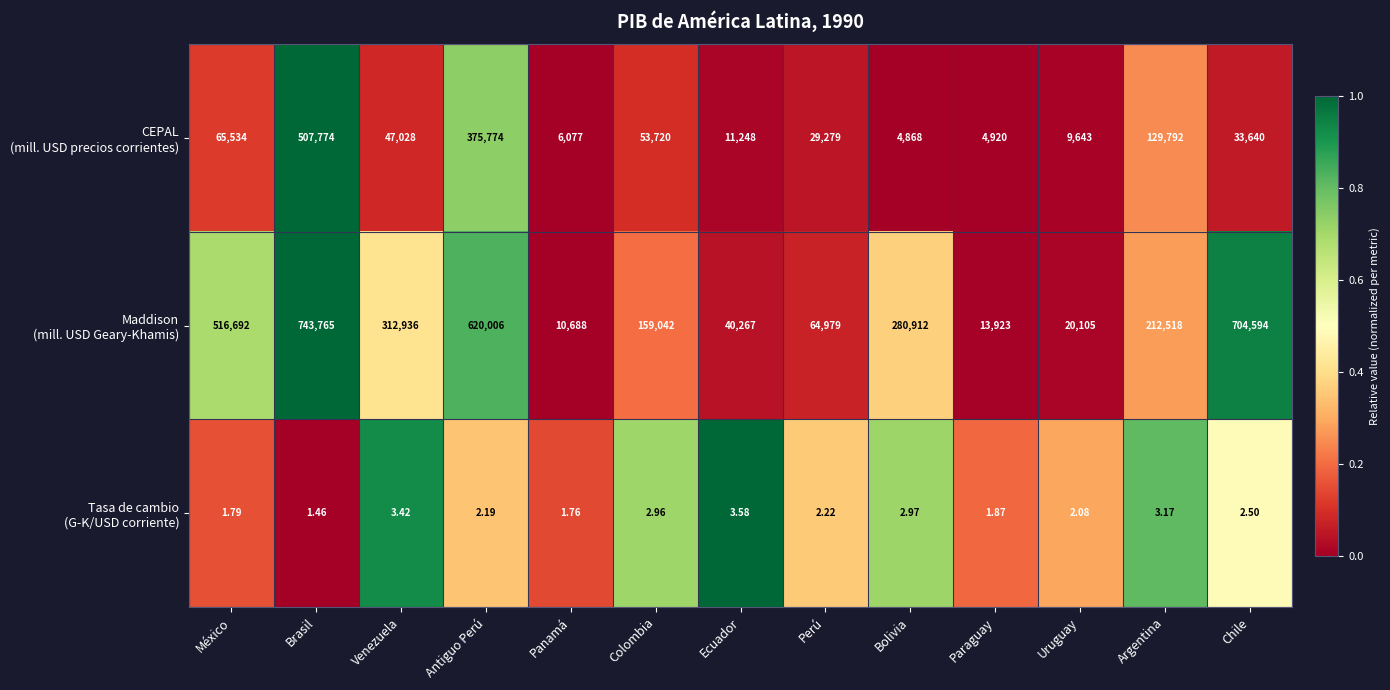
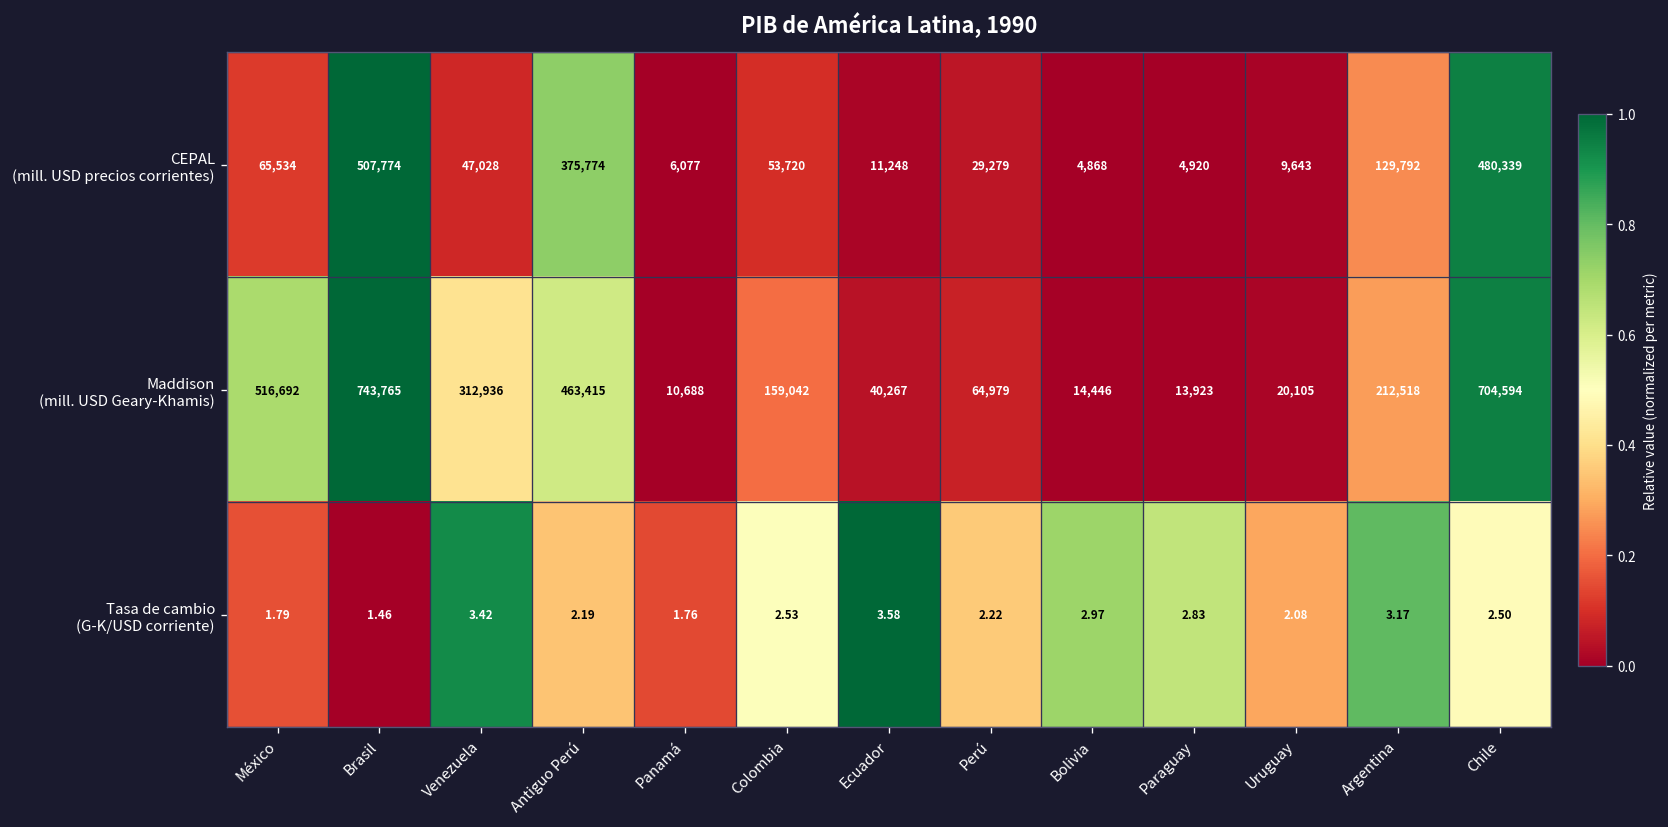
  {
    "CEPAL (mill. USD precios corrientes)": {
      "México": "65,534",
      "Brasil": "507,774",
      "Venezuela": "47,028",
      "Antiguo Perú": "375,774",
      "Panamá": "6,077",
      "Colombia": "53,720",
      "Ecuador": "11,248",
      "Perú": "29,279",
      "Bolivia": "4,868",
      "Paraguay": "4,920",
      "Uruguay": "9,643",
      "Argentina": "129,792",
-     "Chile": "33,640"
+     "Chile": "480,339"
    },
    "Maddison (mill. USD Geary-Khamis)": {
      "México": "516,692",
      "Brasil": "743,765",
      "Venezuela": "312,936",
-     "Antiguo Perú": "620,006",
+     "Antiguo Perú": "463,415",
      "Panamá": "10,688",
      "Colombia": "159,042",
      "Ecuador": "40,267",
      "Perú": "64,979",
-     "Bolivia": "280,912",
+     "Bolivia": "14,446",
      "Paraguay": "13,923",
      "Uruguay": "20,105",
      "Argentina": "212,518",
      "Chile": "704,594"
    },
    "Tasa de cambio (G-K/USD corriente)": {
      "México": "1.79",
      "Brasil": "1.46",
      "Venezuela": "3.42",
      "Antiguo Perú": "2.19",
      "Panamá": "1.76",
-     "Colombia": "2.96",
+     "Colombia": "2.53",
      "Ecuador": "3.58",
      "Perú": "2.22",
      "Bolivia": "2.97",
-     "Paraguay": "1.87",
+     "Paraguay": "2.83",
      "Uruguay": "2.08",
      "Argentina": "3.17",
      "Chile": "2.50"
    }
  }
